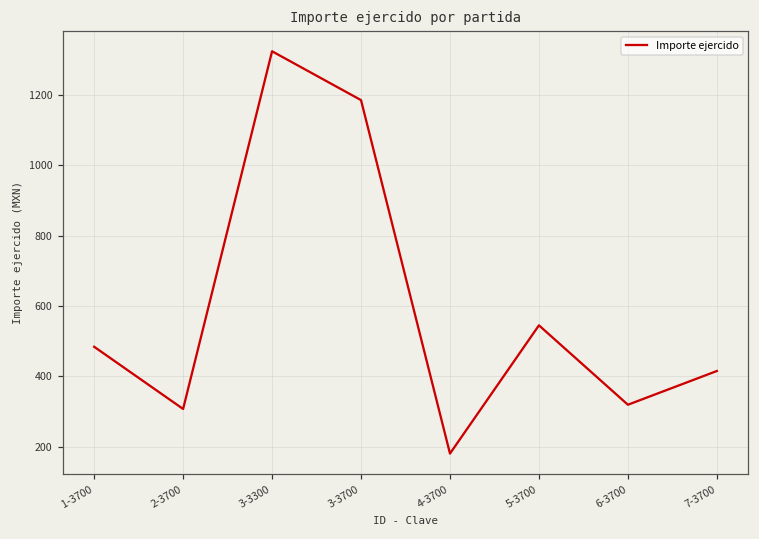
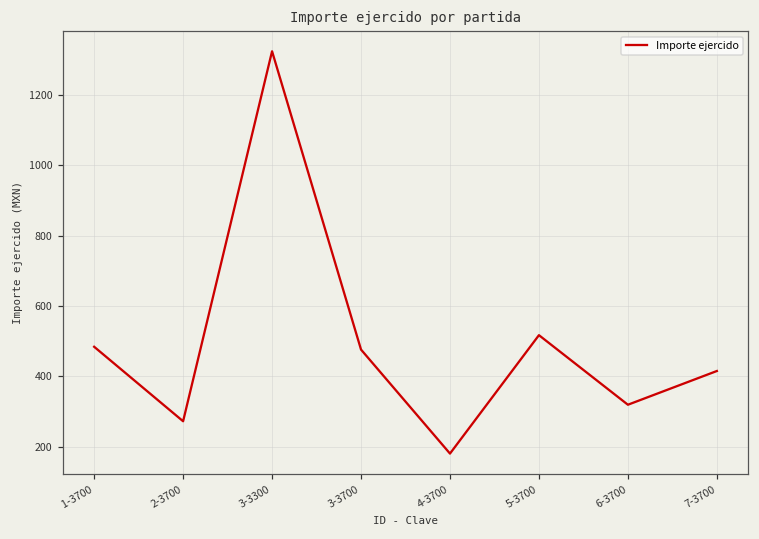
  {
    "1-3700": 480,
-   "2-3700": 310,
+   "2-3700": 270,
    "3-3300": 1330,
-   "3-3700": 1190,
+   "3-3700": 480,
    "4-3700": 180,
-   "5-3700": 550,
+   "5-3700": 520,
    "6-3700": 320,
    "7-3700": 420
  }
